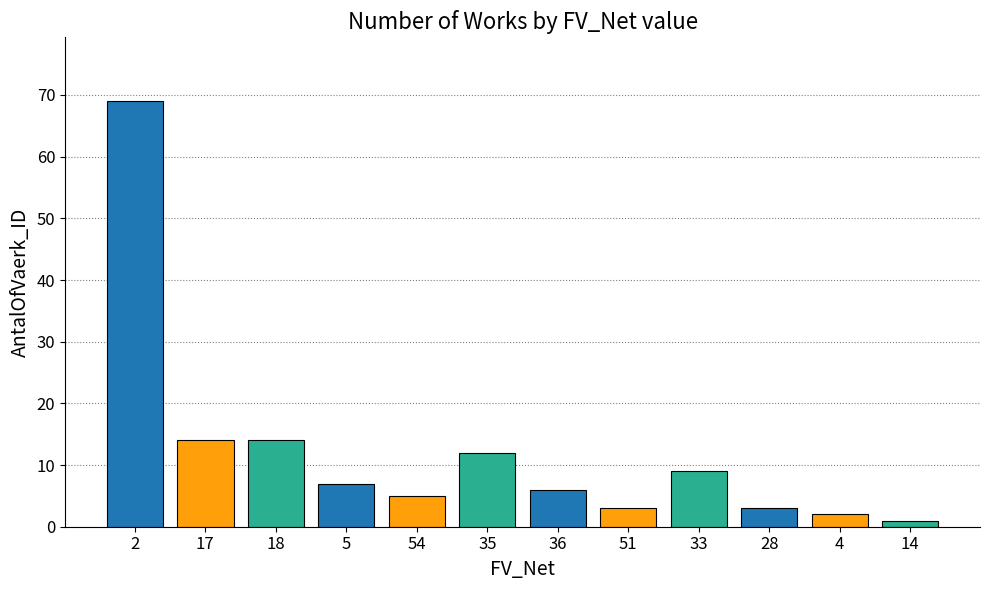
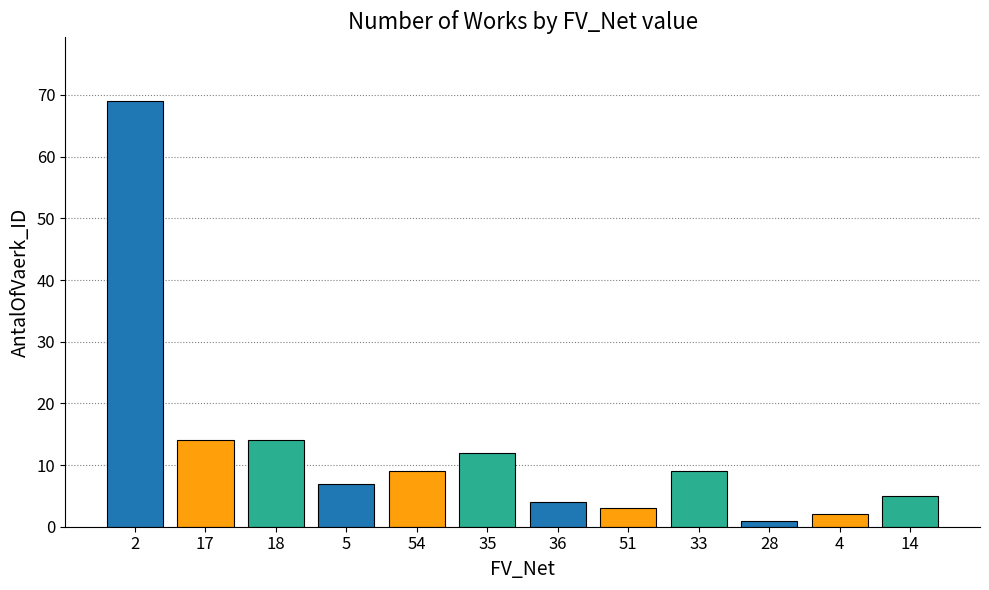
  {
    "2": 69,
    "17": 14,
    "18": 14,
    "5": 7,
-   "54": 5,
+   "54": 9,
    "35": 12,
-   "36": 6,
+   "36": 4,
    "51": 3,
    "33": 9,
-   "28": 3,
+   "28": 1,
    "4": 2,
-   "14": 1
+   "14": 5
  }
